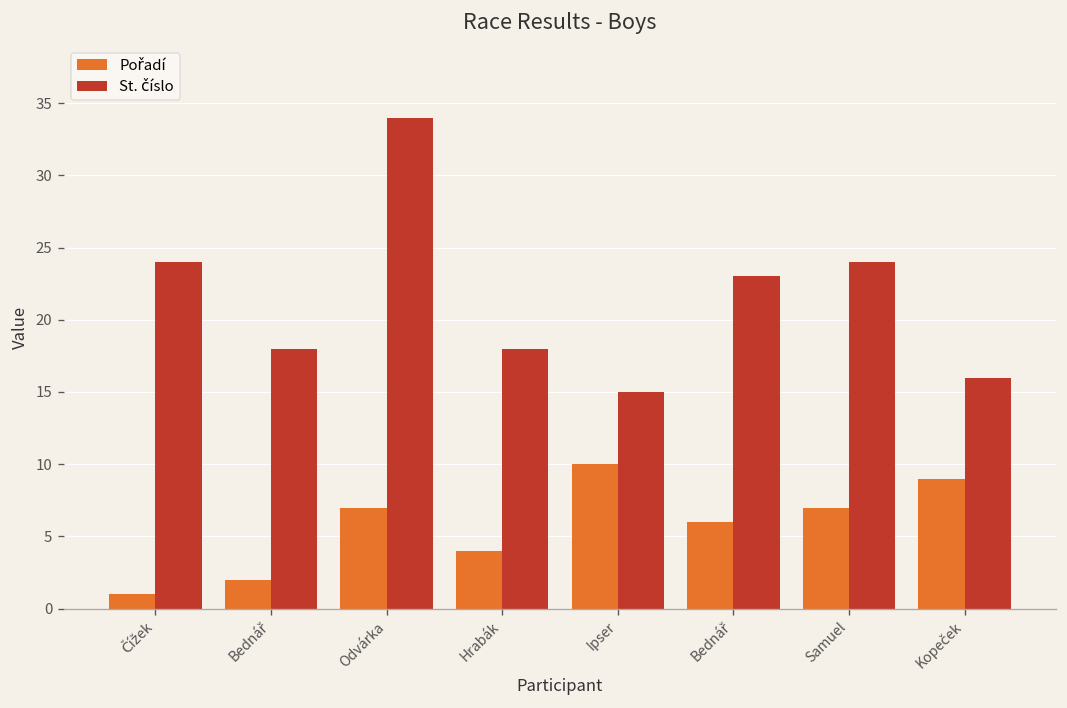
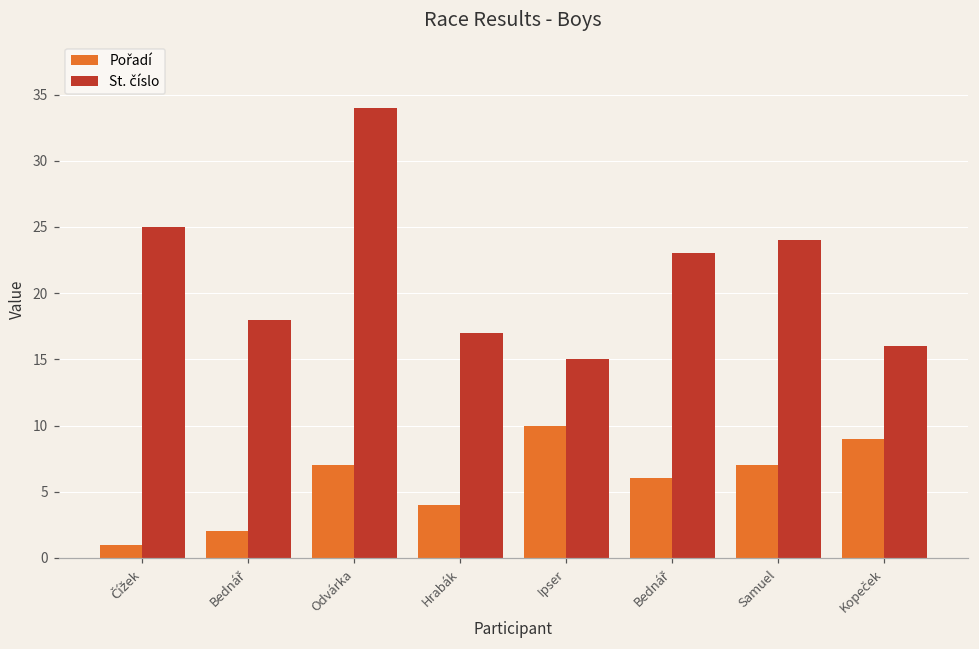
  {
    "Pořadí": {
      "Čížek": 1,
      "Odvárka": 7,
      "Hrabák": 4,
      "Ipser": 10,
      "Samuel": 7,
      "Kopeček": 9
    },
    "St. číslo": {
-     "Čížek": 24,
+     "Čížek": 25,
      "Odvárka": 34,
-     "Hrabák": 18,
+     "Hrabák": 17,
      "Ipser": 15,
      "Samuel": 24,
      "Kopeček": 16
    }
  }
